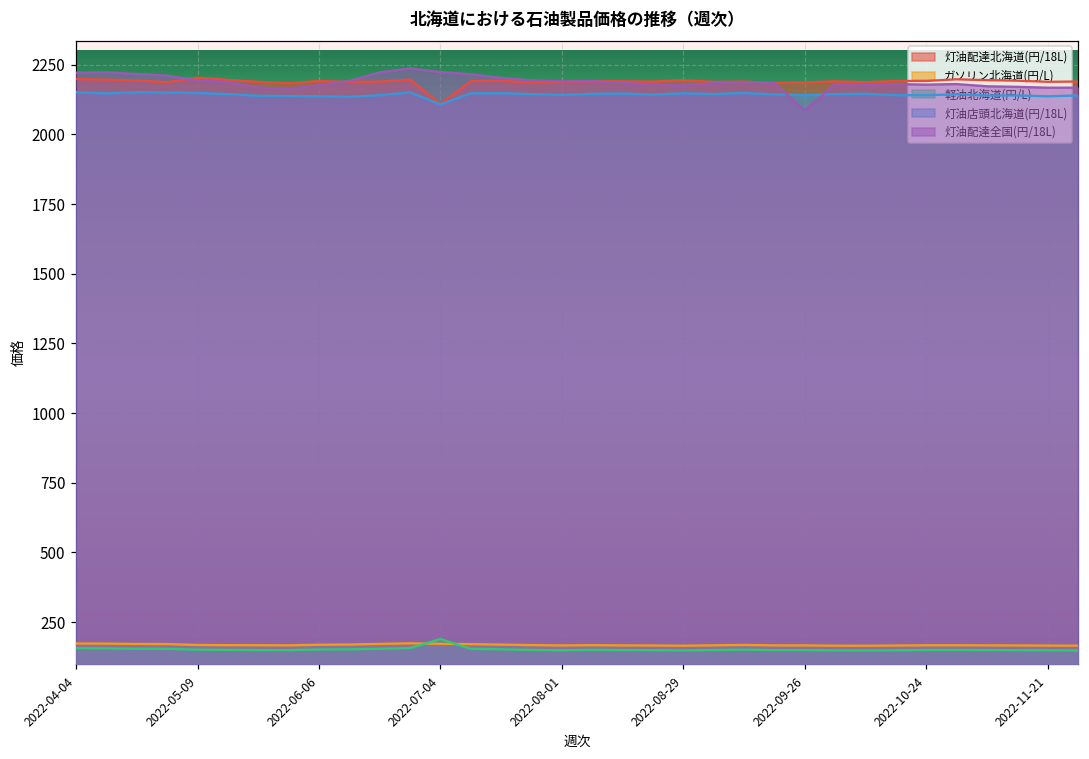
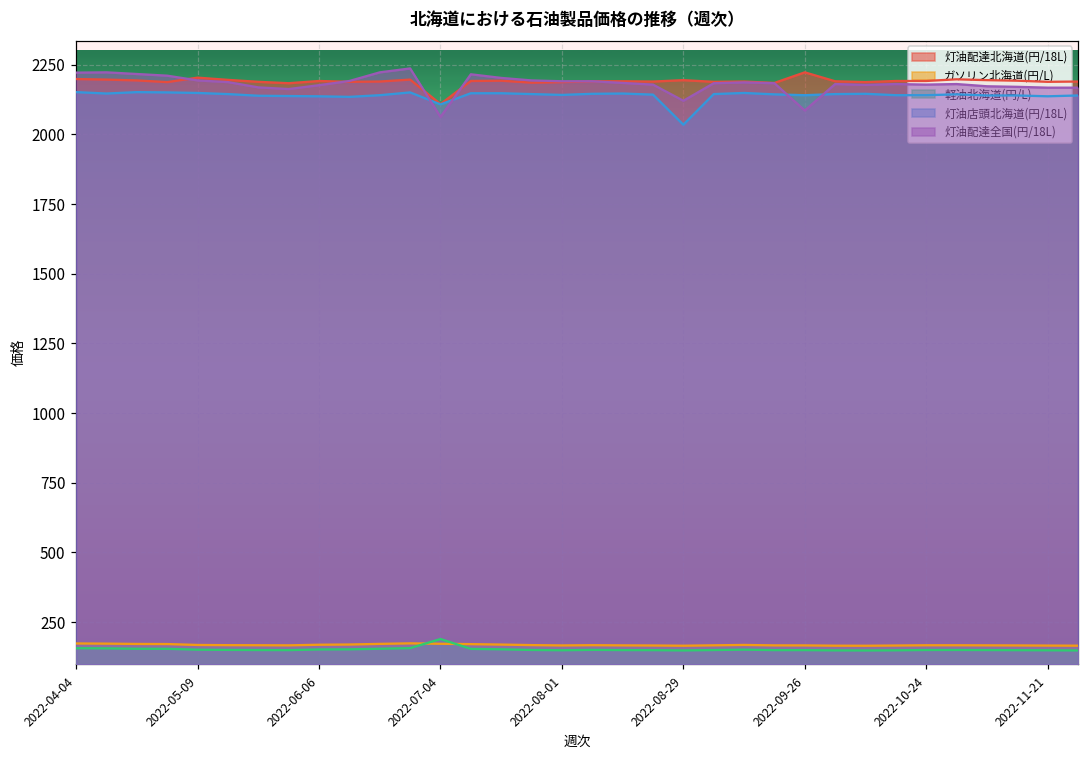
  {
    "灯油配達北海道(円/18L)": {
      "2022-04-04": 2200,
      "2022-06-06": 2190,
      "2022-08-29": 2200,
-     "2022-09-26": 2190
+     "2022-09-26": 2220
    },
    "ガソリン北海道(円/L)": {
      "2022-04-04": 170,
      "2022-05-09": 170,
      "2022-06-06": 170,
      "2022-07-04": 170,
      "2022-08-01": 170,
      "2022-08-29": 170,
      "2022-09-26": 170,
      "2022-10-24": 170,
      "2022-11-21": 170
    },
    "軽油北海道(円/L)": {
      "2022-04-04": 160,
      "2022-05-09": 150,
      "2022-06-06": 150,
      "2022-07-04": 190,
      "2022-08-01": 150,
      "2022-08-29": 150,
      "2022-09-26": 150,
      "2022-10-24": 150,
      "2022-11-21": 150
    },
    "灯油店頭北海道(円/18L)": {
      "2022-04-04": 2150,
      "2022-05-09": 2150,
      "2022-06-06": 2140,
      "2022-08-01": 2140,
-     "2022-08-29": 2150,
+     "2022-08-29": 2040,
      "2022-09-26": 2140
    },
    "灯油配達全国(円/18L)": {
      "2022-04-04": 2220,
      "2022-06-06": 2180,
-     "2022-07-04": 2220,
-     "2022-08-29": 2180,
+     "2022-07-04": 2060,
+     "2022-08-29": 2120,
      "2022-09-26": 2090
    }
  }
